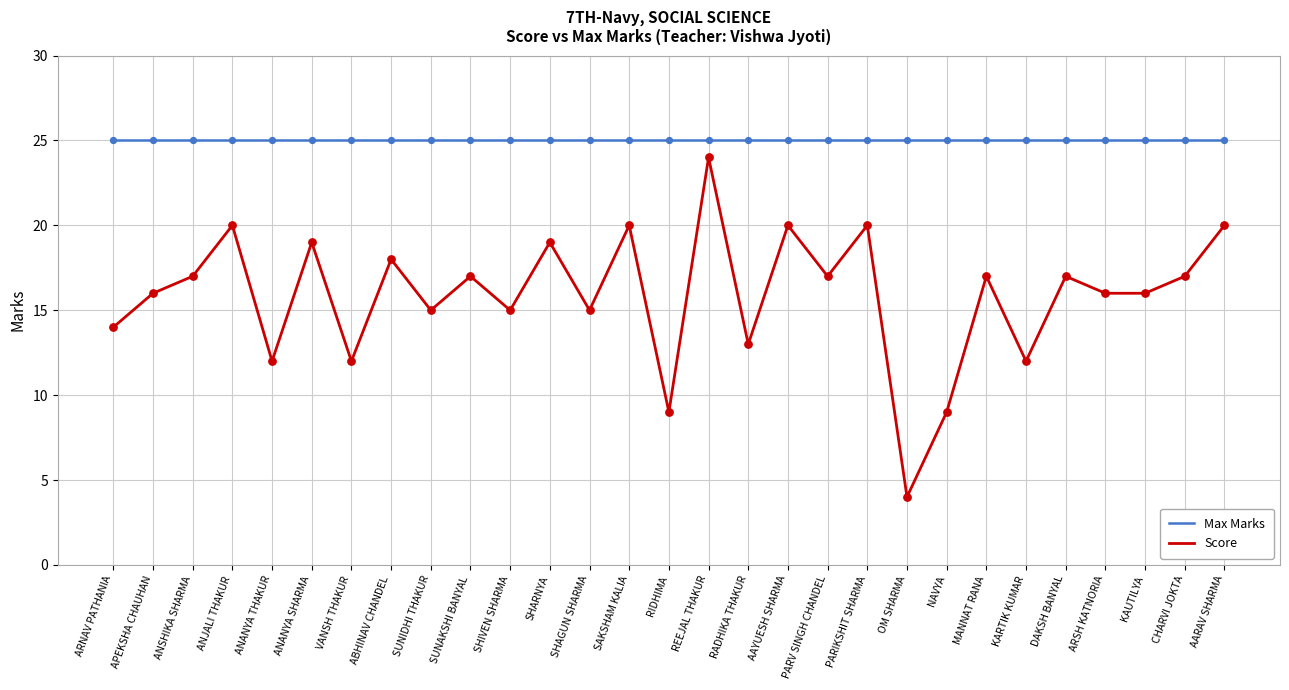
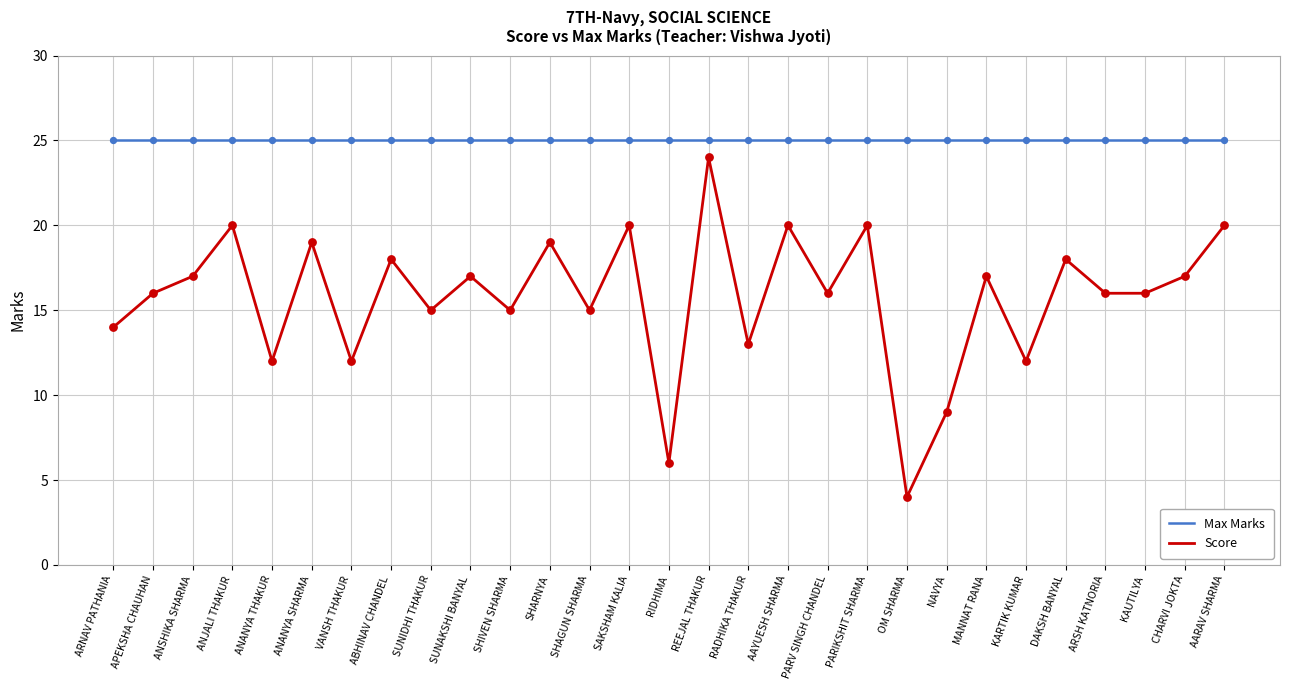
  {
    "Max Marks": {
      "ARNAV PATHANIA": 25,
      "APEKSHA CHAUHAN": 25,
      "ANSHIKA SHARMA": 25,
      "ANJALI THAKUR": 25,
      "ANANYA THAKUR": 25,
      "ANANYA SHARMA": 25,
      "VANSH THAKUR": 25,
      "ABHINAV CHANDEL": 25,
      "SUNIDHI THAKUR": 25,
      "SUNAKSHI BANYAL": 25,
      "SHIVEN SHARMA": 25,
      "SHARNYA": 25,
      "SHAGUN SHARMA": 25,
      "SAKSHAM KALIA": 25,
      "RIDHIMA": 25,
      "REEJAL THAKUR": 25,
      "RADHIKA THAKUR": 25,
      "AAYUESH SHARMA": 25,
      "PARV SINGH CHANDEL": 25,
      "PARIKSHIT SHARMA": 25,
      "OM SHARMA": 25,
      "NAVYA": 25,
      "MANNAT RANA": 25,
      "KARTIK KUMAR": 25,
      "DAKSH BANYAL": 25,
      "ARSH KATNORIA": 25,
      "KAUTILYA": 25,
      "CHARVI JOKTA": 25,
      "AARAV SHARMA": 25
    },
    "Score": {
      "ARNAV PATHANIA": 14,
      "APEKSHA CHAUHAN": 16,
      "ANSHIKA SHARMA": 17,
      "ANJALI THAKUR": 20,
      "ANANYA THAKUR": 12,
      "ANANYA SHARMA": 19,
      "VANSH THAKUR": 12,
      "ABHINAV CHANDEL": 18,
      "SUNIDHI THAKUR": 15,
      "SUNAKSHI BANYAL": 17,
      "SHIVEN SHARMA": 15,
      "SHARNYA": 19,
      "SHAGUN SHARMA": 15,
      "SAKSHAM KALIA": 20,
-     "RIDHIMA": 9,
+     "RIDHIMA": 6,
      "REEJAL THAKUR": 24,
      "RADHIKA THAKUR": 13,
      "AAYUESH SHARMA": 20,
-     "PARV SINGH CHANDEL": 17,
+     "PARV SINGH CHANDEL": 16,
      "PARIKSHIT SHARMA": 20,
      "OM SHARMA": 4,
      "NAVYA": 9,
      "MANNAT RANA": 17,
      "KARTIK KUMAR": 12,
-     "DAKSH BANYAL": 17,
+     "DAKSH BANYAL": 18,
      "ARSH KATNORIA": 16,
      "KAUTILYA": 16,
      "CHARVI JOKTA": 17,
      "AARAV SHARMA": 20
    }
  }
